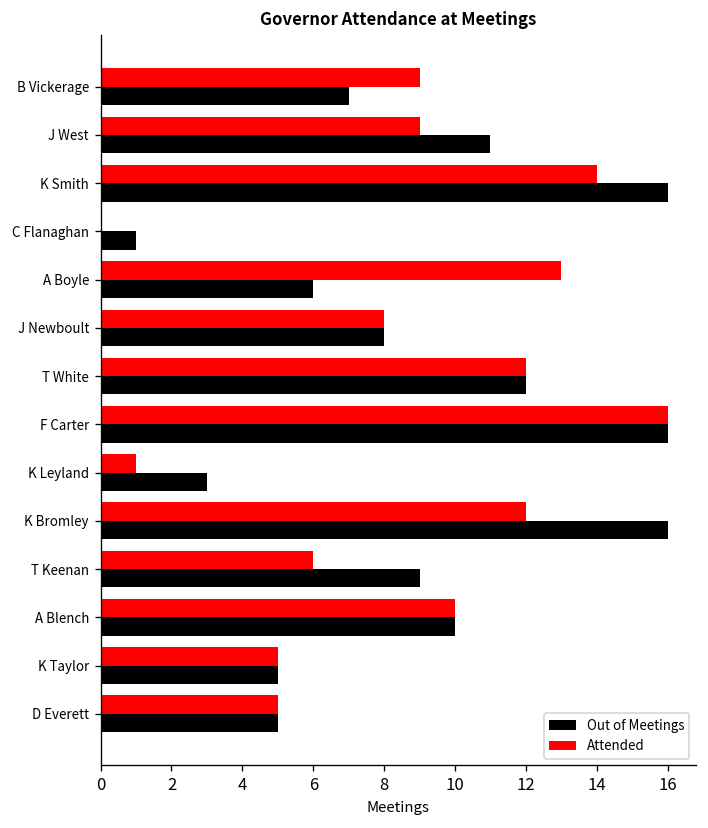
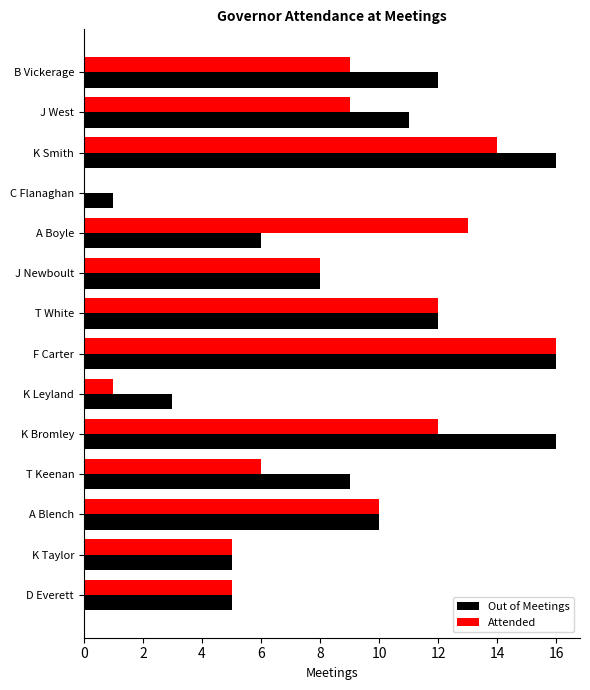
  {
    "Out of Meetings": {
-     "B Vickerage": 7,
+     "B Vickerage": 12,
      "J West": 11,
      "K Smith": 16,
      "C Flanaghan": 1,
      "A Boyle": 6,
      "J Newboult": 8,
      "T White": 12,
      "F Carter": 16,
      "K Leyland": 3,
      "K Bromley": 16,
      "T Keenan": 9,
      "A Blench": 10,
      "K Taylor": 5,
      "D Everett": 5
    },
    "Attended": {
      "B Vickerage": 9,
      "J West": 9,
      "K Smith": 14,
      "C Flanaghan": 0,
      "A Boyle": 13,
      "J Newboult": 8,
      "T White": 12,
      "F Carter": 16,
      "K Leyland": 1,
      "K Bromley": 12,
      "T Keenan": 6,
      "A Blench": 10,
      "K Taylor": 5,
      "D Everett": 5
    }
  }
